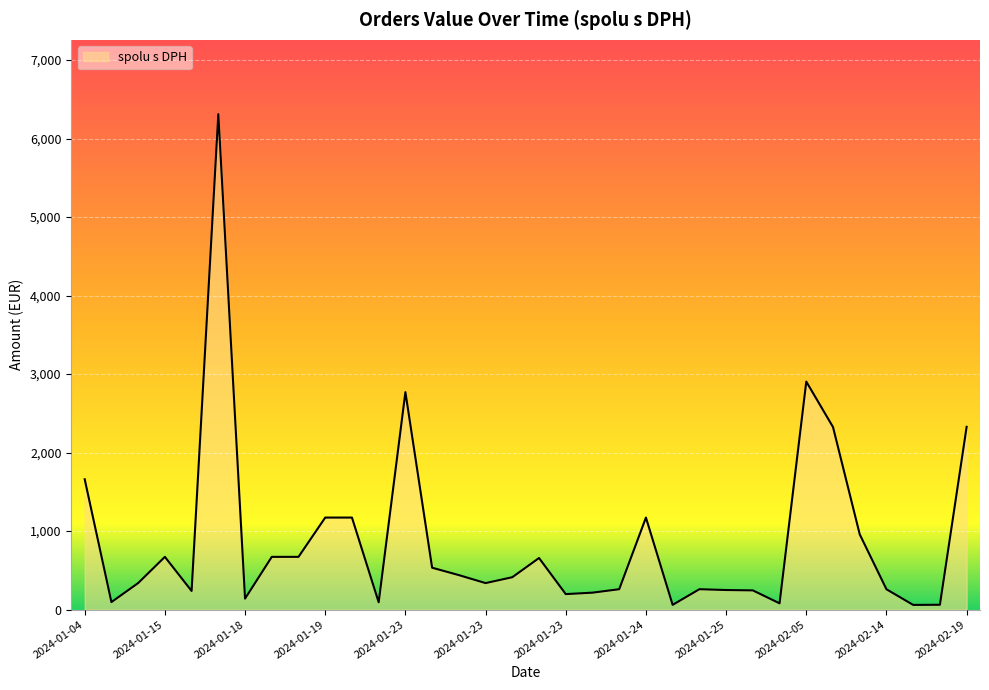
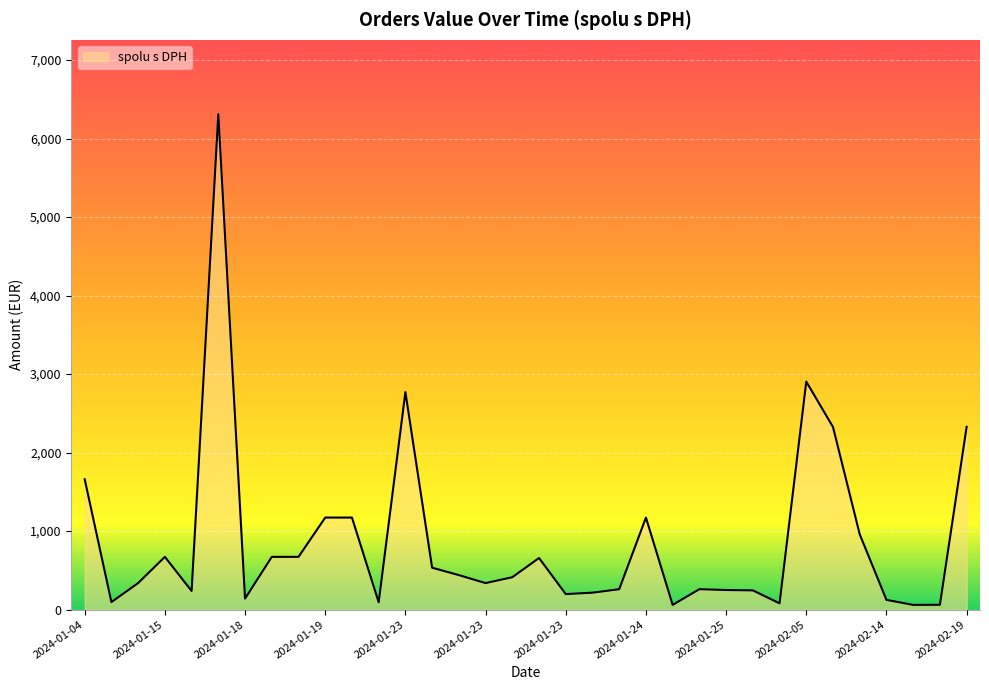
  {
    "2024-01-04": "1,700",
    "2024-02-05": "2,900",
-   "2024-02-14": "300"
+   "2024-02-14": "100"
  }
